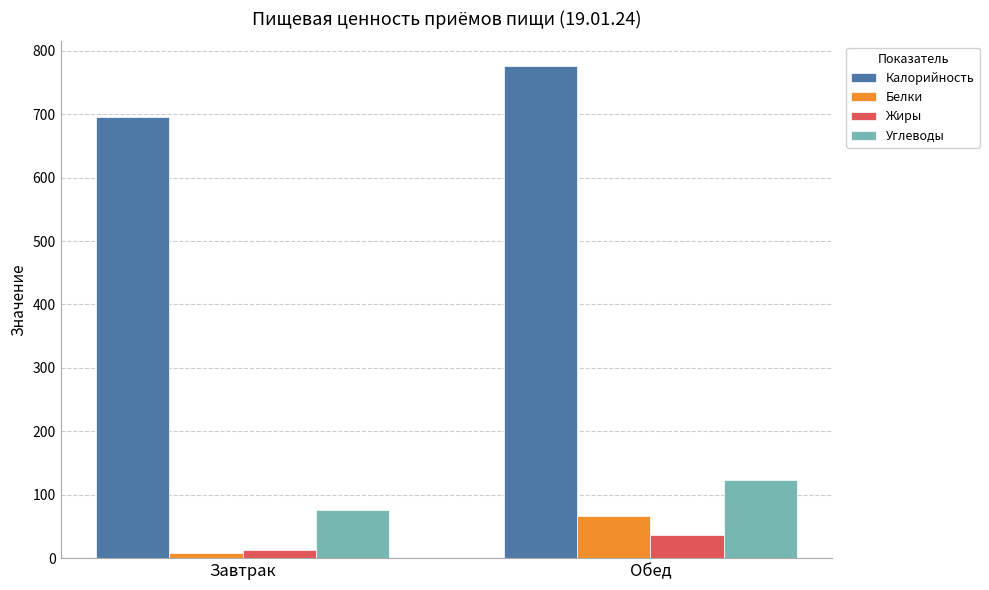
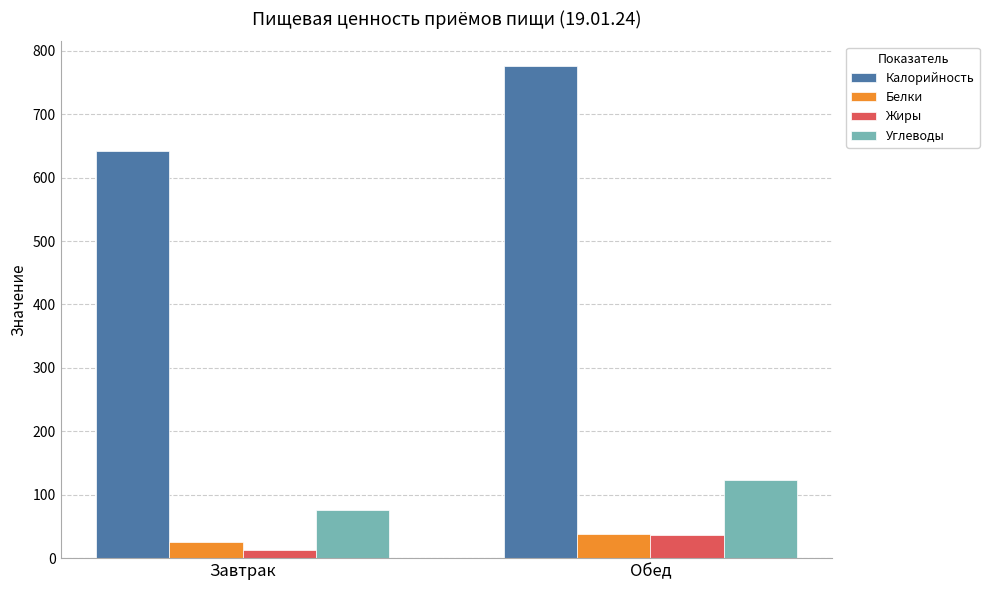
  {
    "Калорийность": {
-     "Завтрак": 700,
+     "Завтрак": 640,
      "Обед": 780
    },
    "Белки": {
-     "Завтрак": 10,
-     "Обед": 70
+     "Завтрак": 30,
+     "Обед": 40
    },
    "Жиры": {
      "Завтрак": 10,
      "Обед": 40
    },
    "Углеводы": {
      "Завтрак": 80,
      "Обед": 120
    }
  }
